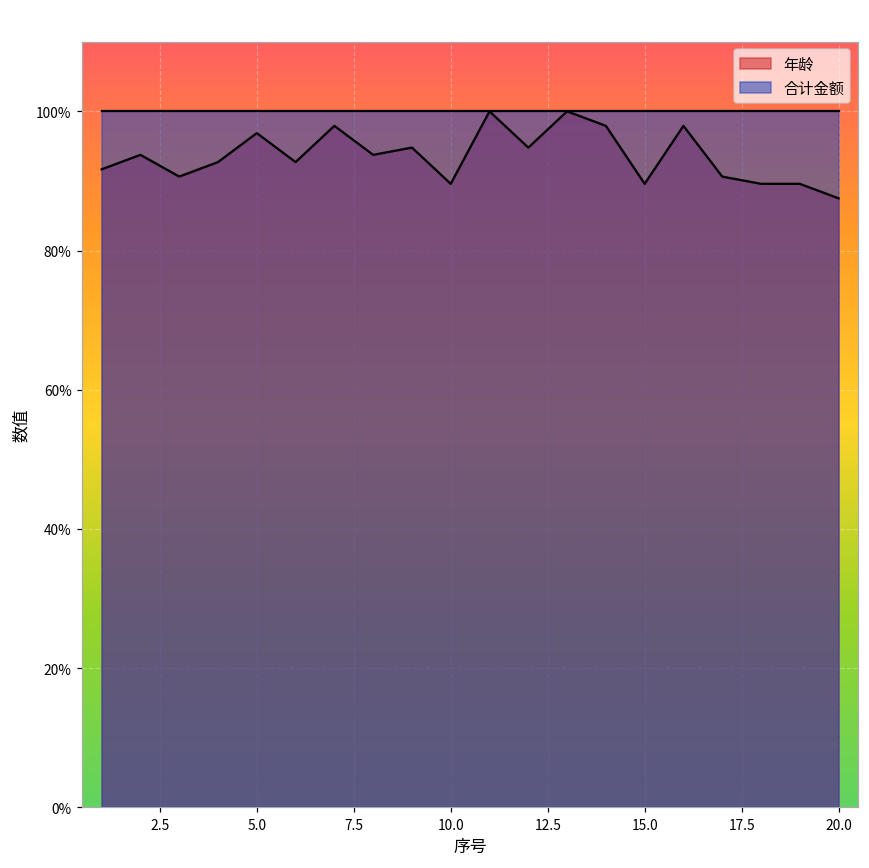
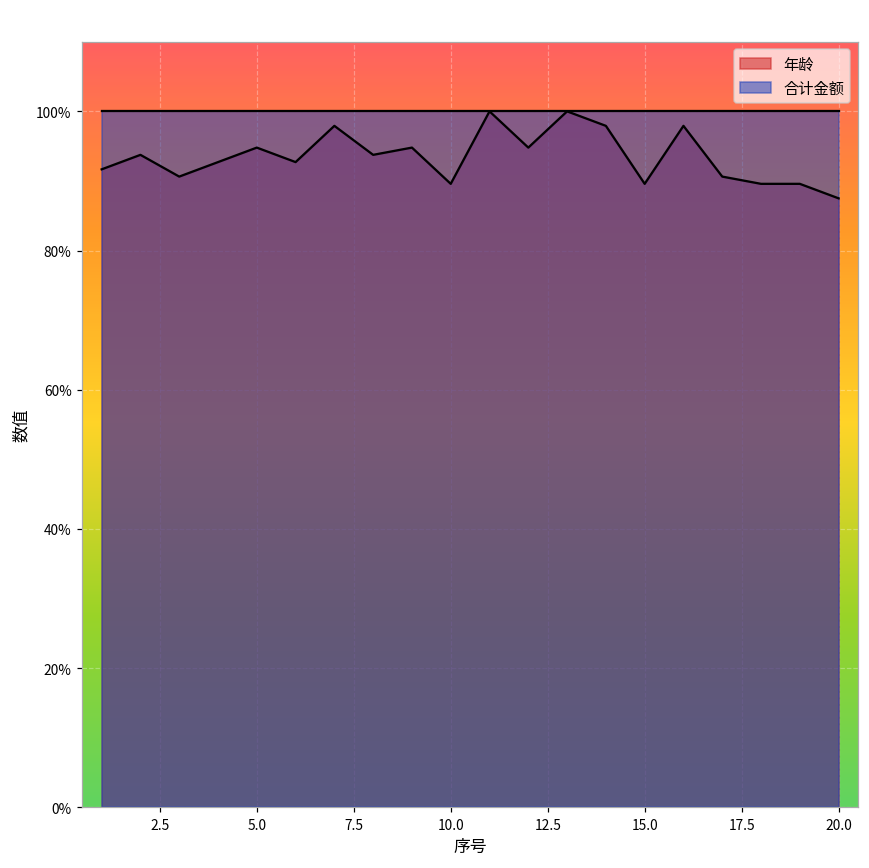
  {
    "年龄": {
-     "5.0": "97%",
+     "5.0": "95%",
      "10.0": "90%",
      "15.0": "90%",
      "20.0": "88%"
    },
    "合计金额": {
      "5.0": "100%",
      "10.0": "100%",
      "15.0": "100%",
      "20.0": "100%"
    }
  }
